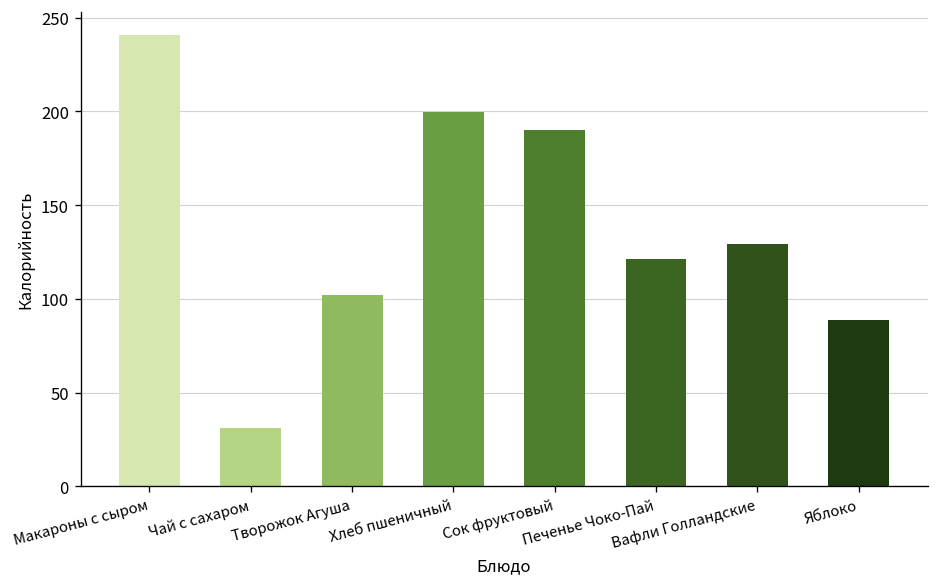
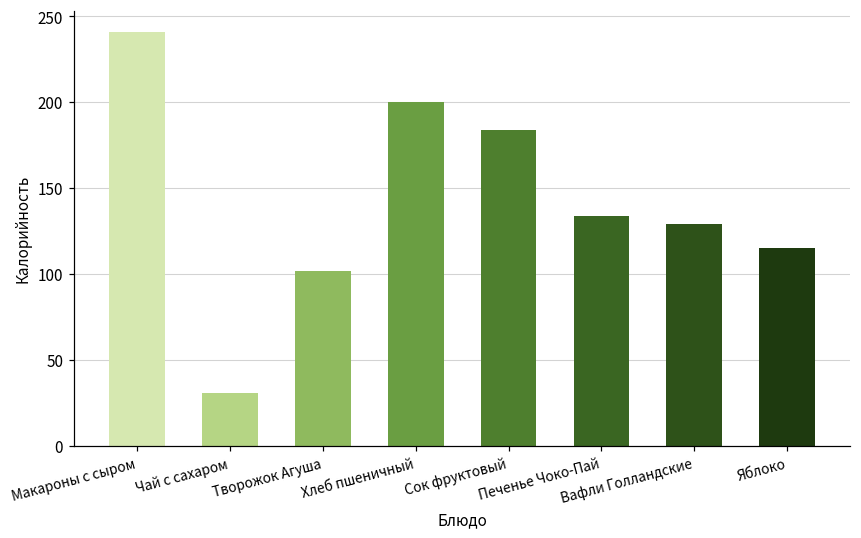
  {
    "Макароны с сыром": 241,
    "Чай с сахаром": 31,
    "Творожок Агуша": 102,
    "Хлеб пшеничный": 200,
-   "Сок фруктовый": 190,
-   "Печенье Чоко-Пай": 121,
+   "Сок фруктовый": 184,
+   "Печенье Чоко-Пай": 134,
    "Вафли Голландские": 129,
-   "Яблоко": 89
+   "Яблоко": 115
  }
